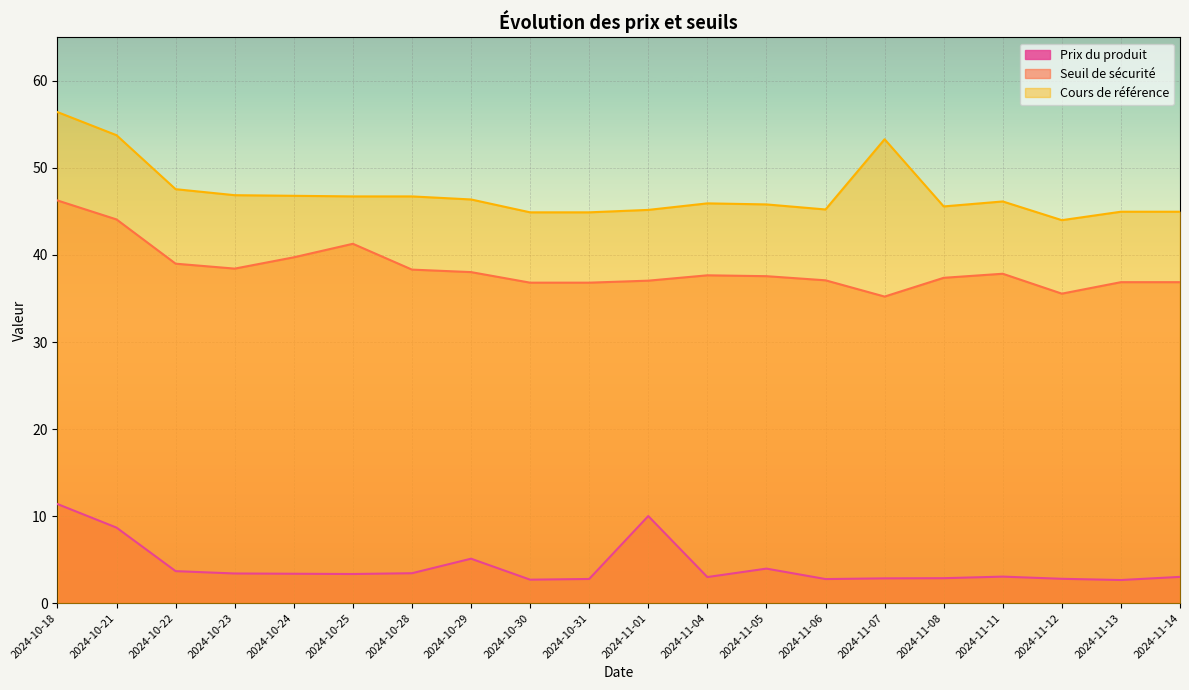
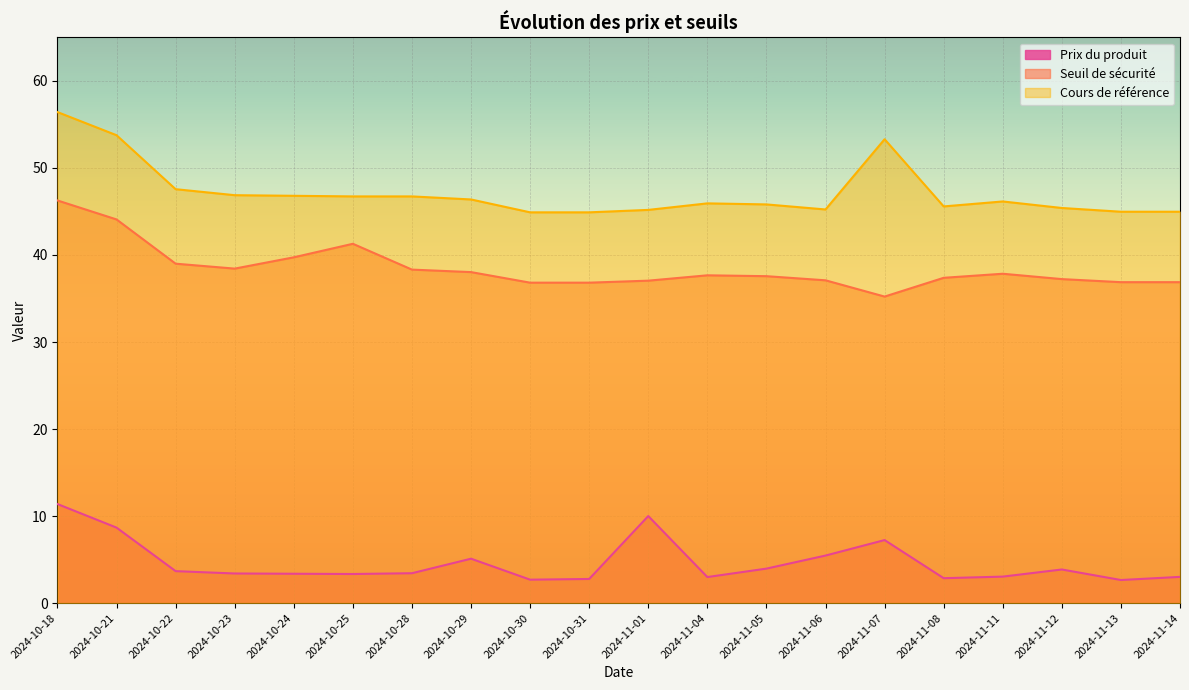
  {
    "Prix du produit": {
      "2024-10-18": 11,
      "2024-10-21": 9,
      "2024-10-22": 4,
      "2024-10-23": 3,
      "2024-10-24": 3,
      "2024-10-25": 3,
      "2024-10-28": 3,
      "2024-10-29": 5,
      "2024-10-30": 3,
      "2024-10-31": 3,
      "2024-11-01": 10,
      "2024-11-04": 3,
      "2024-11-05": 4,
-     "2024-11-06": 3,
-     "2024-11-07": 3,
+     "2024-11-06": 5,
+     "2024-11-07": 7,
      "2024-11-08": 3,
      "2024-11-11": 3,
-     "2024-11-12": 3,
+     "2024-11-12": 4,
      "2024-11-13": 3,
      "2024-11-14": 3
    },
    "Seuil de sécurité": {
      "2024-10-18": 46,
      "2024-10-21": 44,
      "2024-10-22": 39,
      "2024-10-23": 38,
      "2024-10-24": 40,
      "2024-10-25": 41,
      "2024-10-28": 38,
      "2024-10-29": 38,
      "2024-10-30": 37,
      "2024-10-31": 37,
      "2024-11-01": 37,
      "2024-11-04": 38,
      "2024-11-05": 38,
      "2024-11-06": 37,
      "2024-11-07": 35,
      "2024-11-08": 37,
      "2024-11-11": 38,
-     "2024-11-12": 36,
+     "2024-11-12": 37,
      "2024-11-13": 37,
      "2024-11-14": 37
    },
    "Cours de référence": {
      "2024-10-18": 56,
      "2024-10-21": 54,
      "2024-10-22": 48,
      "2024-10-23": 47,
      "2024-10-24": 47,
      "2024-10-25": 47,
      "2024-10-28": 47,
      "2024-10-29": 46,
      "2024-10-30": 45,
      "2024-10-31": 45,
      "2024-11-01": 45,
      "2024-11-04": 46,
      "2024-11-05": 46,
      "2024-11-06": 45,
      "2024-11-07": 53,
      "2024-11-08": 46,
      "2024-11-11": 46,
-     "2024-11-12": 44,
+     "2024-11-12": 45,
      "2024-11-13": 45,
      "2024-11-14": 45
    }
  }
